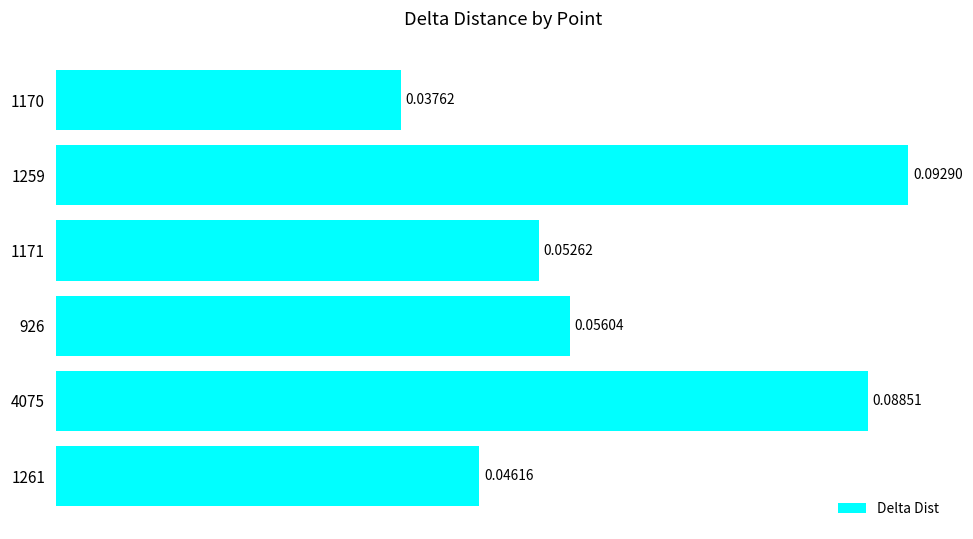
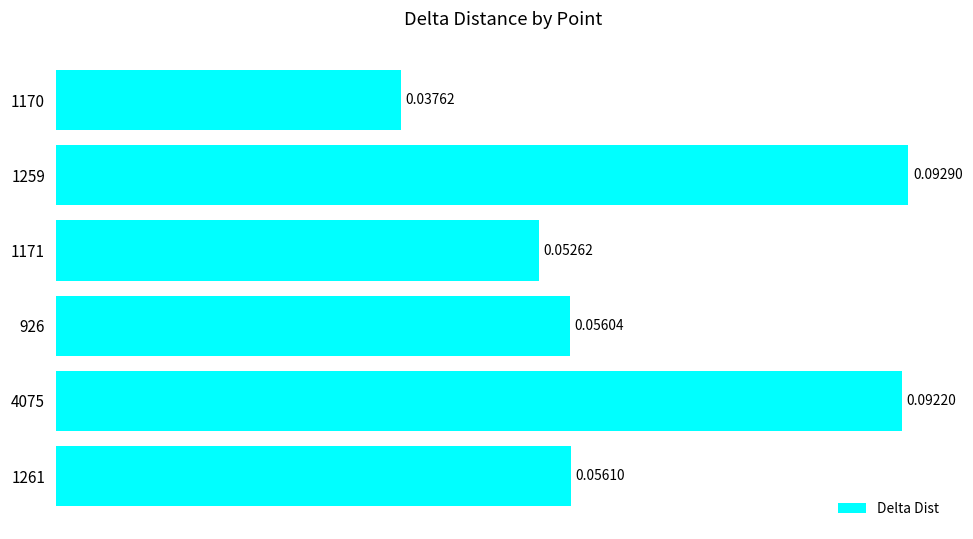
  {
    "1170": 0.03762,
    "1259": 0.09290,
    "1171": 0.05262,
    "926": 0.05604,
-   "4075": 0.08851,
-   "1261": 0.04616
+   "4075": 0.09220,
+   "1261": 0.05610
  }
